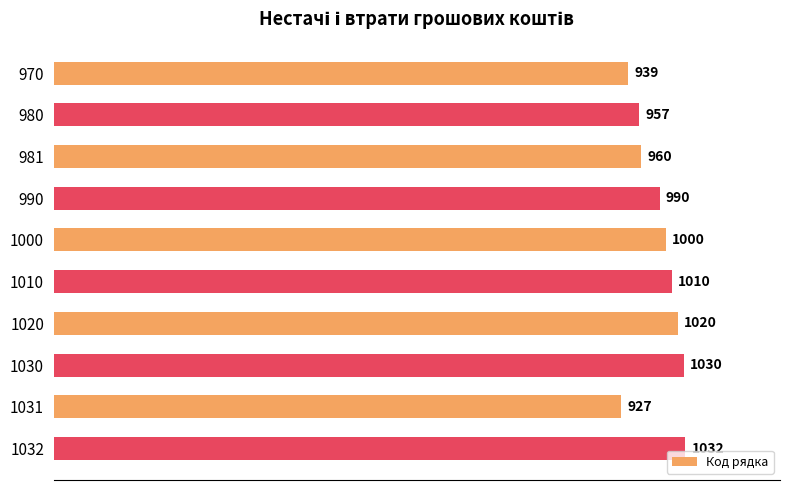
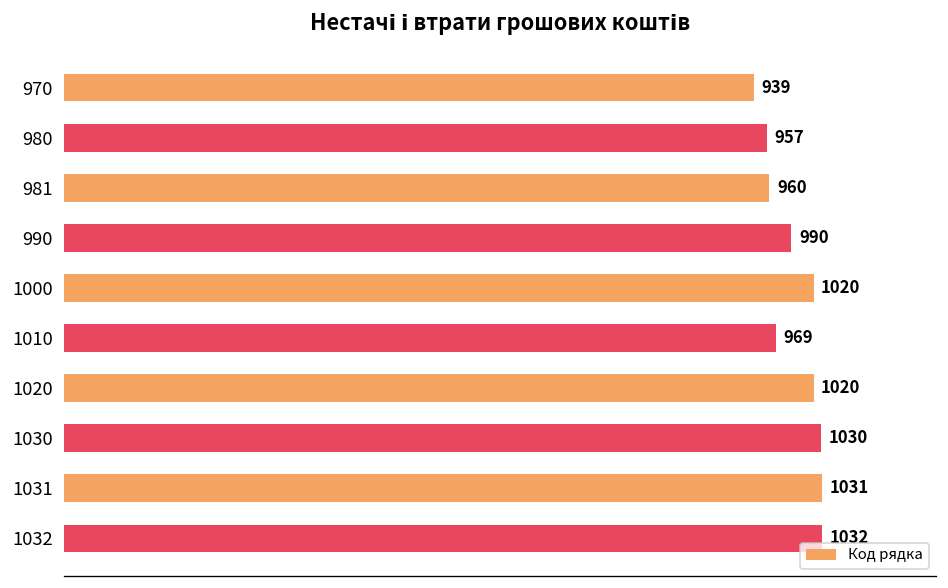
  {
    "970": 939,
    "980": 957,
    "981": 960,
    "990": 990,
-   "1000": 1000,
-   "1010": 1010,
+   "1000": 1020,
+   "1010": 969,
    "1020": 1020,
    "1030": 1030,
-   "1031": 927
+   "1031": 1031
  }
